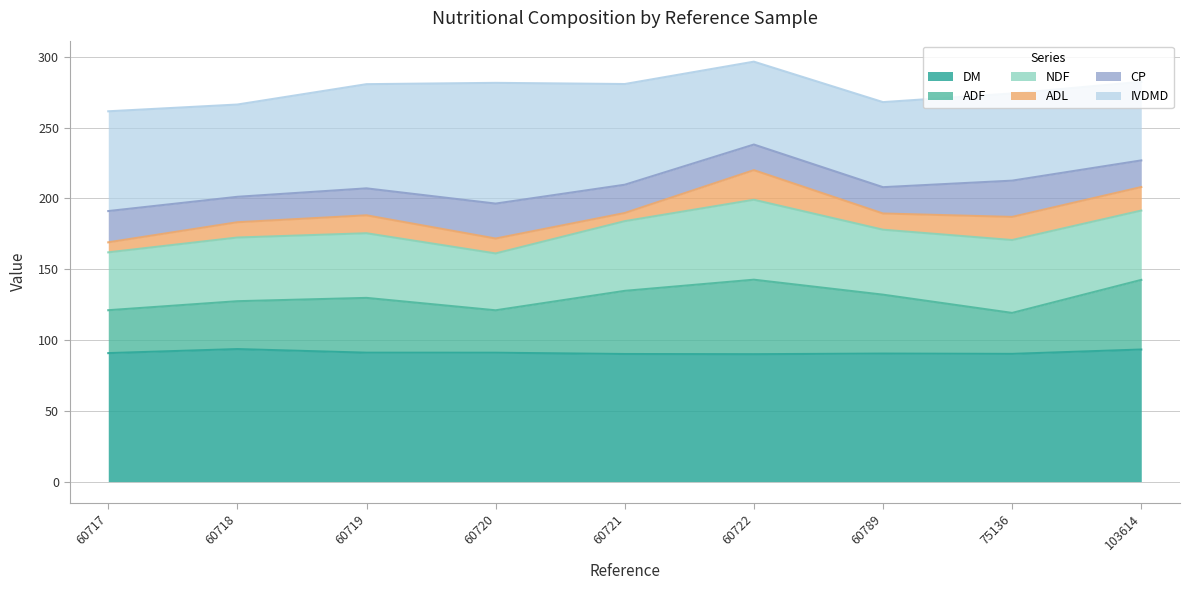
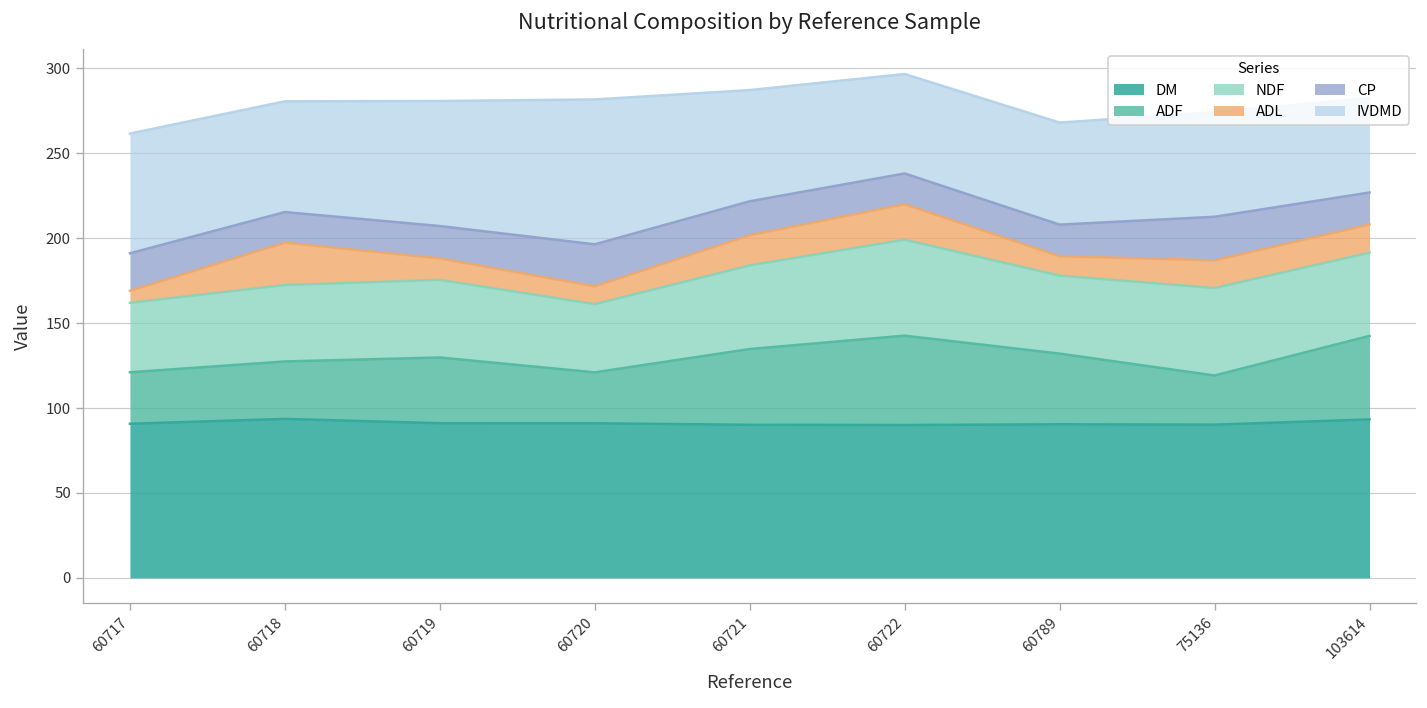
  {
    "ADL": {
      "60717": 7,
-     "60718": 11,
+     "60718": 25,
      "60719": 13,
      "60720": 11,
-     "60721": 6,
+     "60721": 18,
      "60722": 21,
      "60789": 11,
      "75136": 16,
      "103614": 17
    },
    "IVDMD": {
      "60717": 70,
      "60718": 65,
      "60719": 74,
      "60720": 85,
-     "60721": 71,
+     "60721": 65,
      "60722": 59,
      "60789": 60
    }
  }
